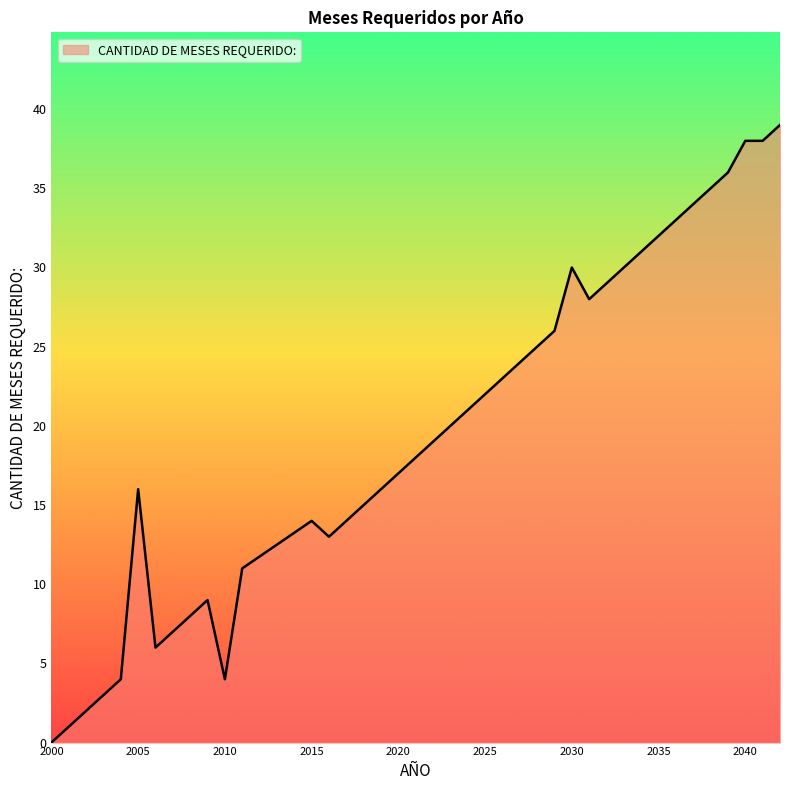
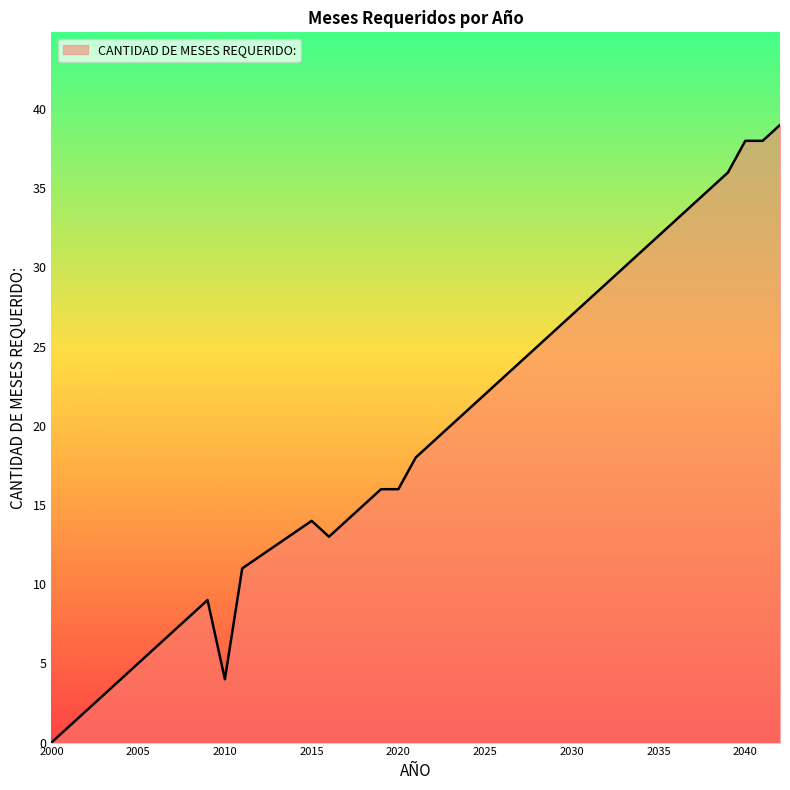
  {
    "2000": 0,
-   "2005": 16,
+   "2005": 5,
    "2010": 4,
    "2015": 14,
-   "2020": 17,
+   "2020": 16,
    "2025": 22,
-   "2030": 30,
+   "2030": 27,
    "2035": 32,
    "2040": 38
  }
